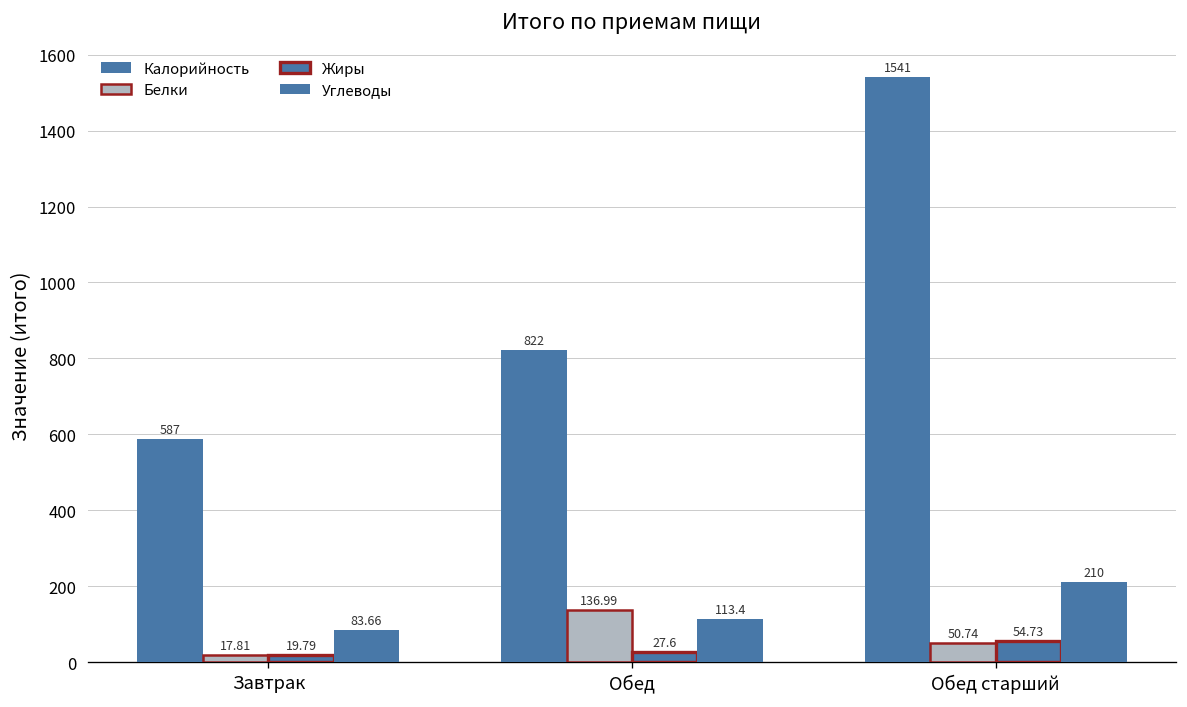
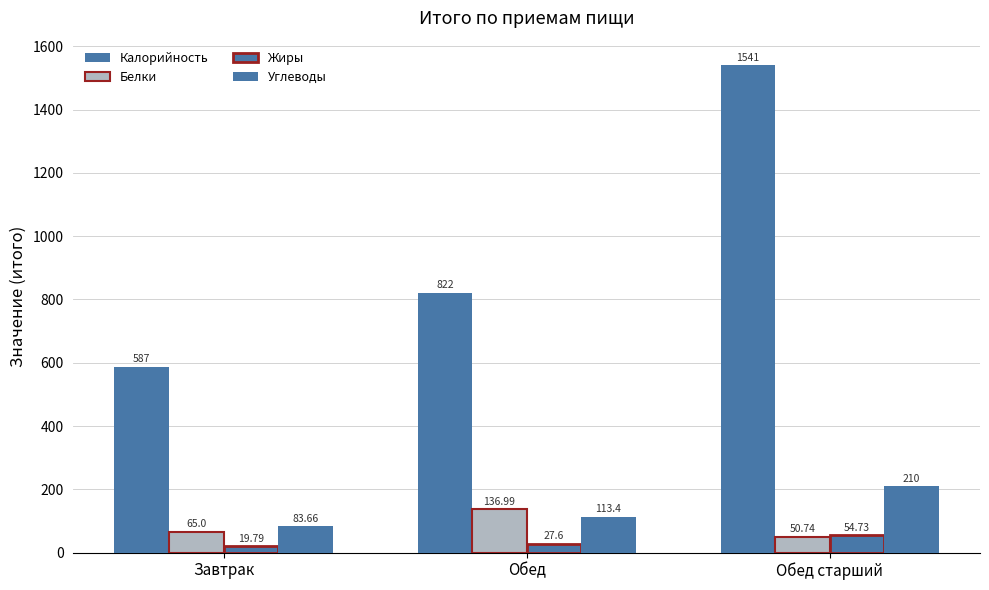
  {
    "Белки": {
-     "Завтрак": 17.81,
+     "Завтрак": 65.0,
      "Обед": 136.99,
      "Обед старший": 50.74
    }
  }
